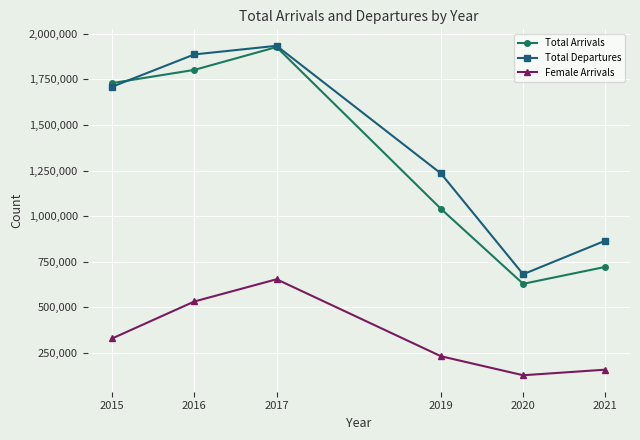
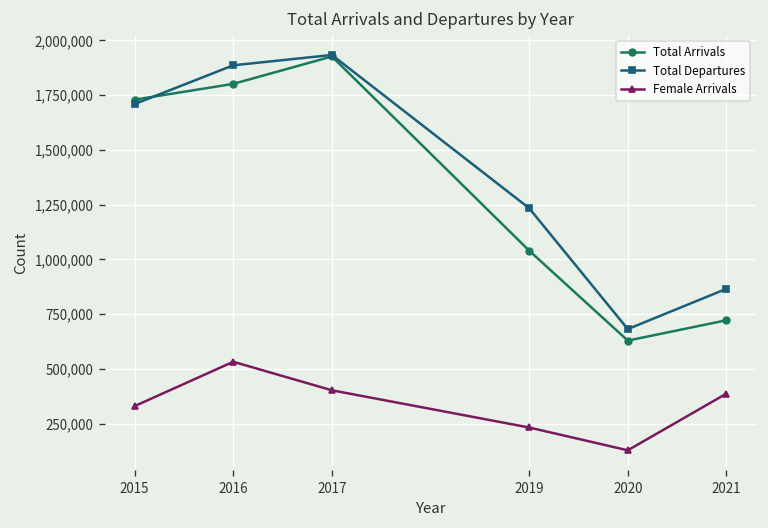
  {
    "Female Arrivals": {
      "2015": "330,000",
      "2016": "530,000",
-     "2017": "650,000",
+     "2017": "400,000",
      "2019": "230,000",
      "2020": "130,000",
-     "2021": "160,000"
+     "2021": "390,000"
    }
  }
